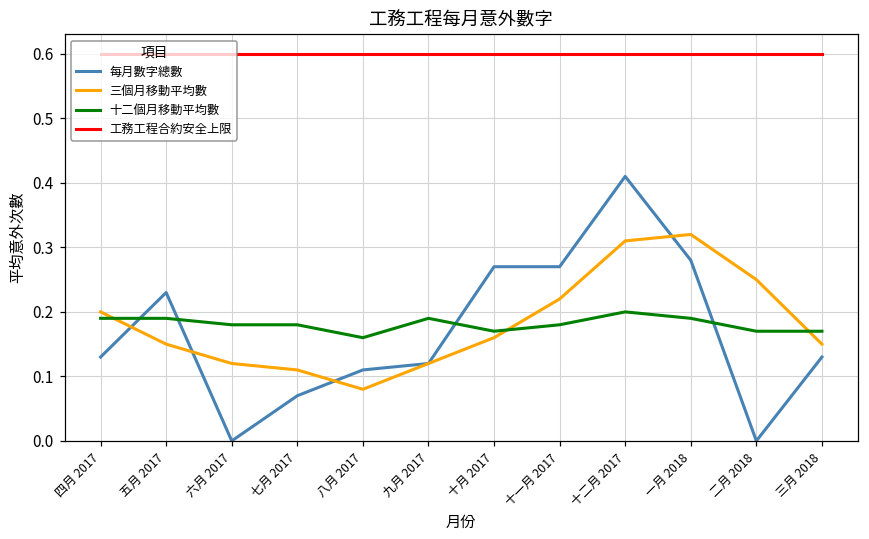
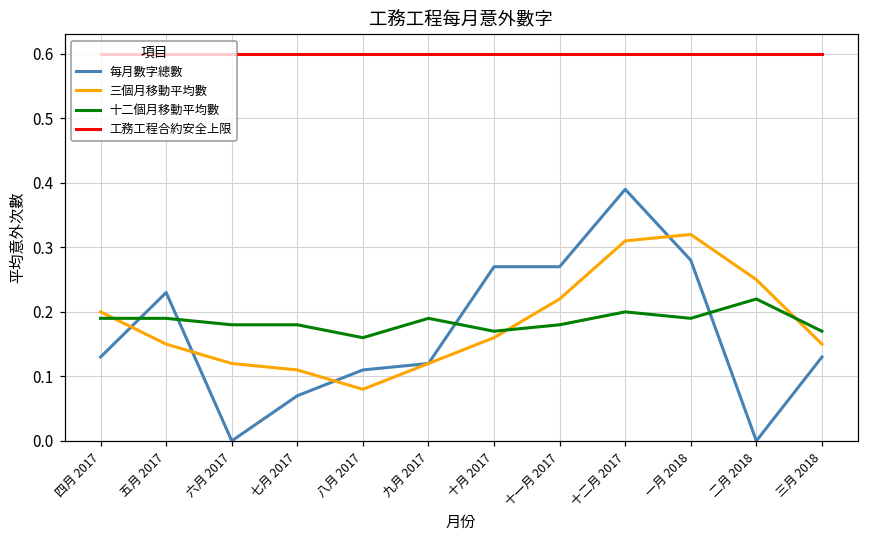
  {
    "每月數字總數": {
      "四月 2017": 0.13,
      "五月 2017": 0.23,
      "六月 2017": 0.00,
      "七月 2017": 0.07,
      "八月 2017": 0.11,
      "十月 2017": 0.27,
      "十一月 2017": 0.27,
-     "十二月 2017": 0.41,
+     "十二月 2017": 0.39,
      "一月 2018": 0.28,
      "二月 2018": 0.00,
      "三月 2018": 0.13
    },
    "三個月移動平均數": {
      "四月 2017": 0.20,
      "五月 2017": 0.15,
      "六月 2017": 0.12,
      "七月 2017": 0.11,
      "八月 2017": 0.08,
      "十月 2017": 0.16,
      "十一月 2017": 0.22,
      "十二月 2017": 0.31,
      "一月 2018": 0.32,
      "二月 2018": 0.25,
      "三月 2018": 0.15
    },
    "十二個月移動平均數": {
      "四月 2017": 0.19,
      "五月 2017": 0.19,
      "六月 2017": 0.18,
      "七月 2017": 0.18,
      "八月 2017": 0.16,
      "九月 2017": 0.19,
      "十月 2017": 0.17,
      "十一月 2017": 0.18,
      "十二月 2017": 0.20,
      "一月 2018": 0.19,
-     "二月 2018": 0.17,
+     "二月 2018": 0.22,
      "三月 2018": 0.17
    },
    "工務工程合約安全上限": {
      "七月 2017": 0.60,
      "八月 2017": 0.60,
      "九月 2017": 0.60,
      "十月 2017": 0.60,
      "十一月 2017": 0.60,
      "十二月 2017": 0.60,
      "一月 2018": 0.60,
      "二月 2018": 0.60,
      "三月 2018": 0.60
    }
  }
